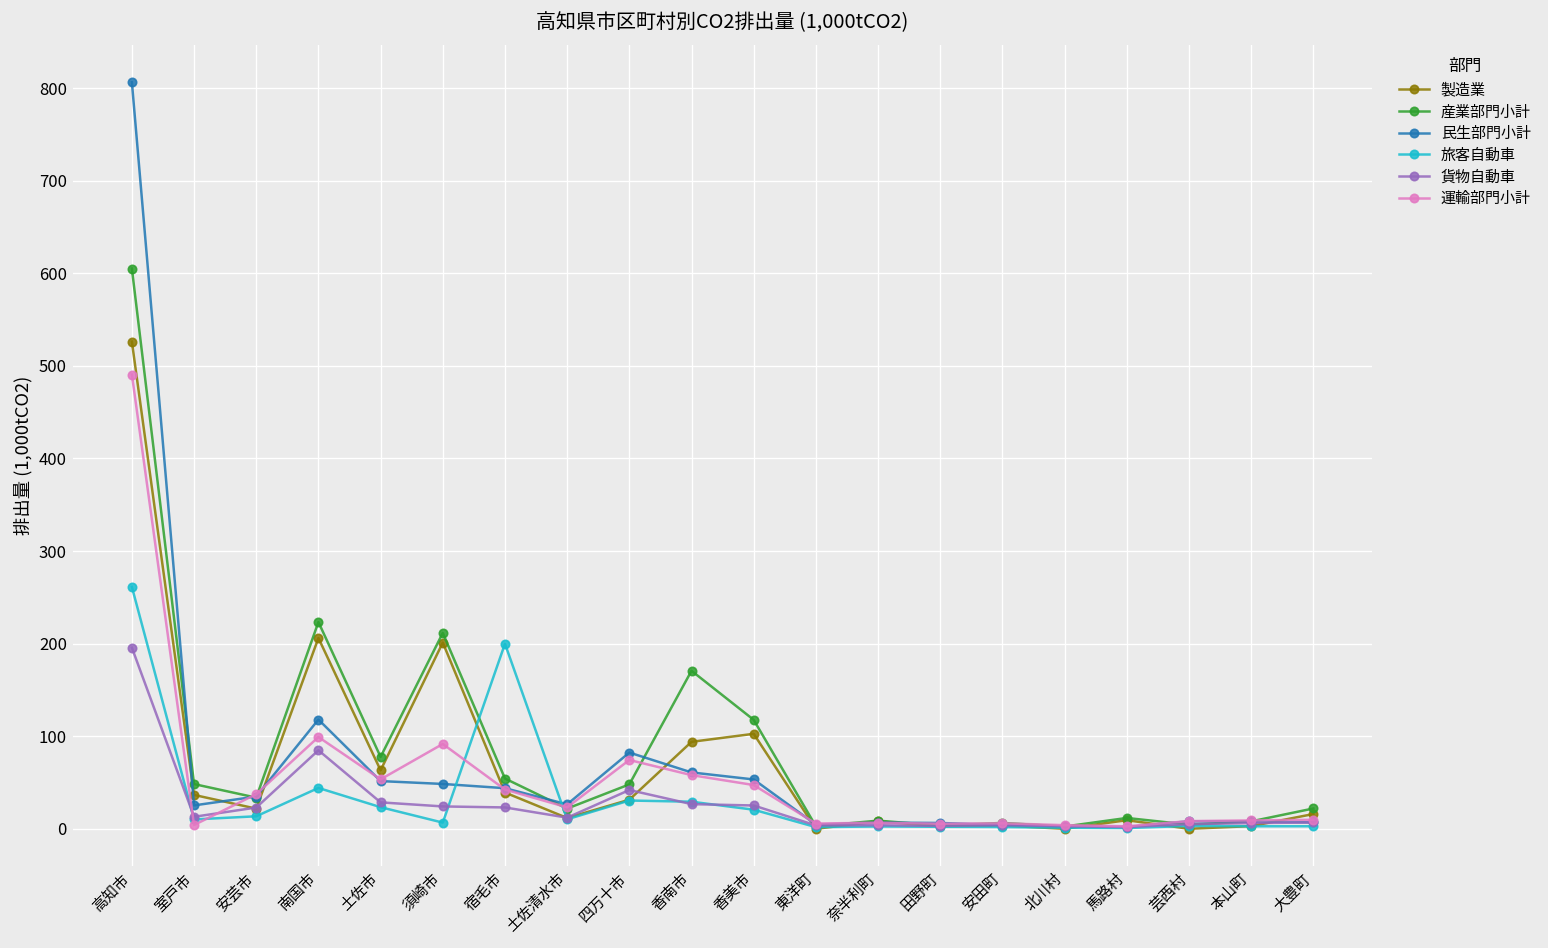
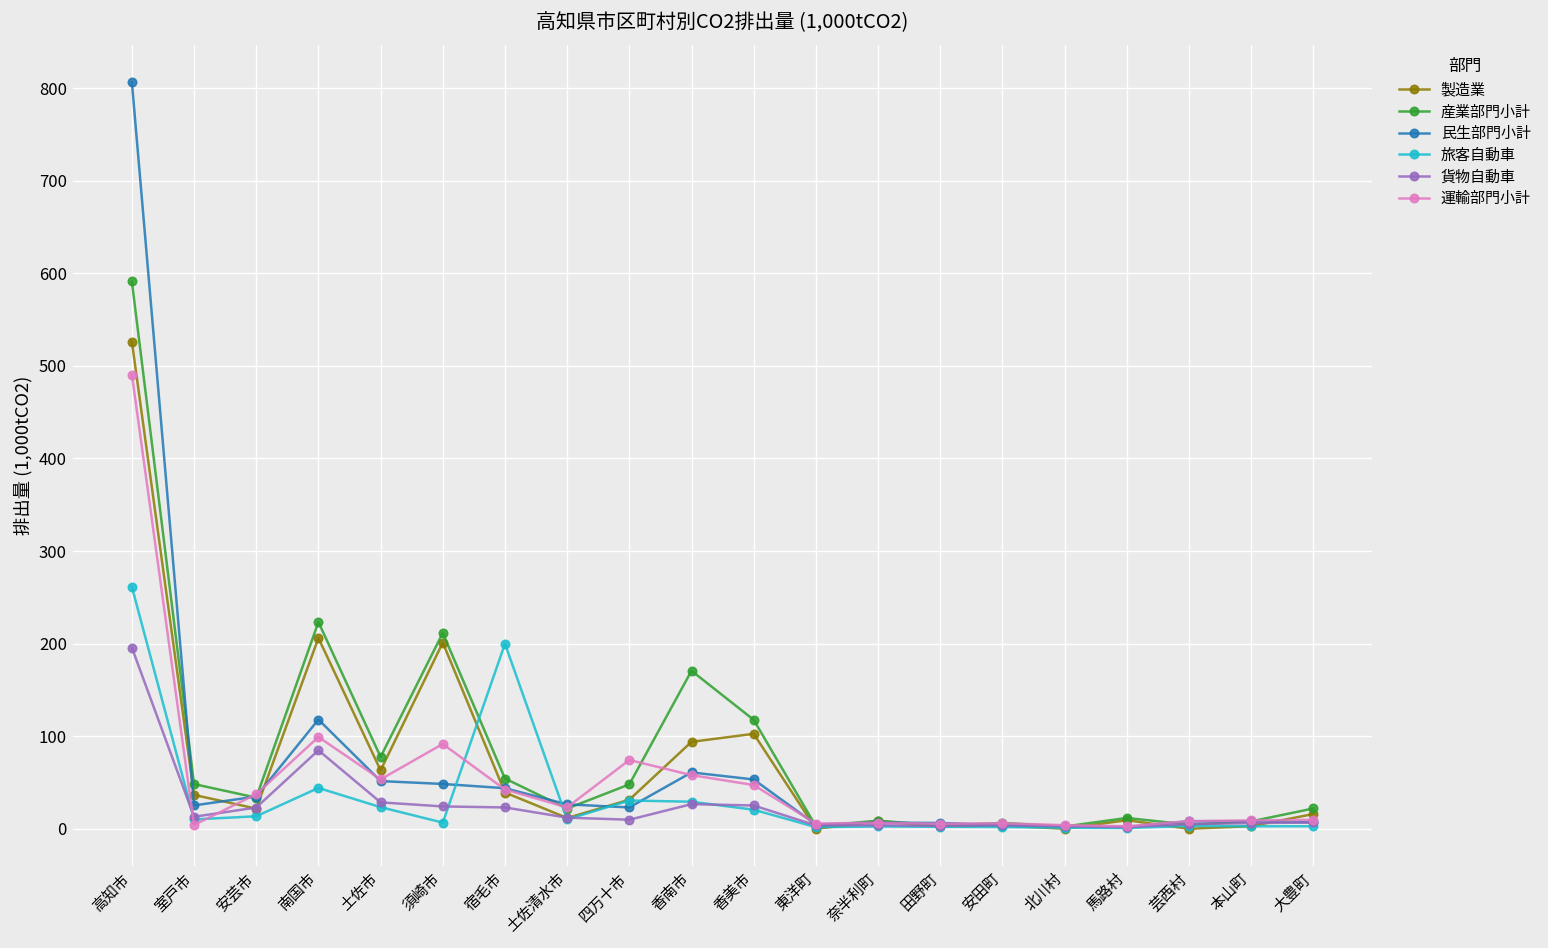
  {
    "製造業": {
      "高知市": 530,
      "室戸市": 40,
      "南国市": 210,
      "土佐市": 60,
      "須崎市": 200,
      "香南市": 90,
      "香美市": 100,
      "大豊町": 20
    },
    "産業部門小計": {
-     "高知市": 610,
+     "高知市": 590,
      "室戸市": 50,
      "南国市": 220,
      "土佐市": 80,
      "須崎市": 210,
      "宿毛市": 50,
      "四万十市": 50,
      "香南市": 170,
      "香美市": 120,
      "大豊町": 20
    },
    "民生部門小計": {
      "高知市": 810,
      "室戸市": 30,
      "南国市": 120,
      "須崎市": 50,
-     "四万十市": 80,
+     "四万十市": 20,
      "香美市": 50
    },
    "旅客自動車": {
      "高知市": 260,
      "安芸市": 10,
      "南国市": 40,
      "土佐市": 20,
      "須崎市": 10,
      "宿毛市": 200,
      "香美市": 20,
      "大豊町": 0
    },
    "貨物自動車": {
      "高知市": 200,
      "南国市": 80,
      "土佐市": 30,
      "須崎市": 20,
      "宿毛市": 20,
-     "四万十市": 40,
+     "四万十市": 10,
      "香美市": 30
    },
    "運輸部門小計": {
      "高知市": 490,
      "室戸市": 0,
      "南国市": 100,
      "須崎市": 90,
      "四万十市": 70,
      "香美市": 50
    }
  }
